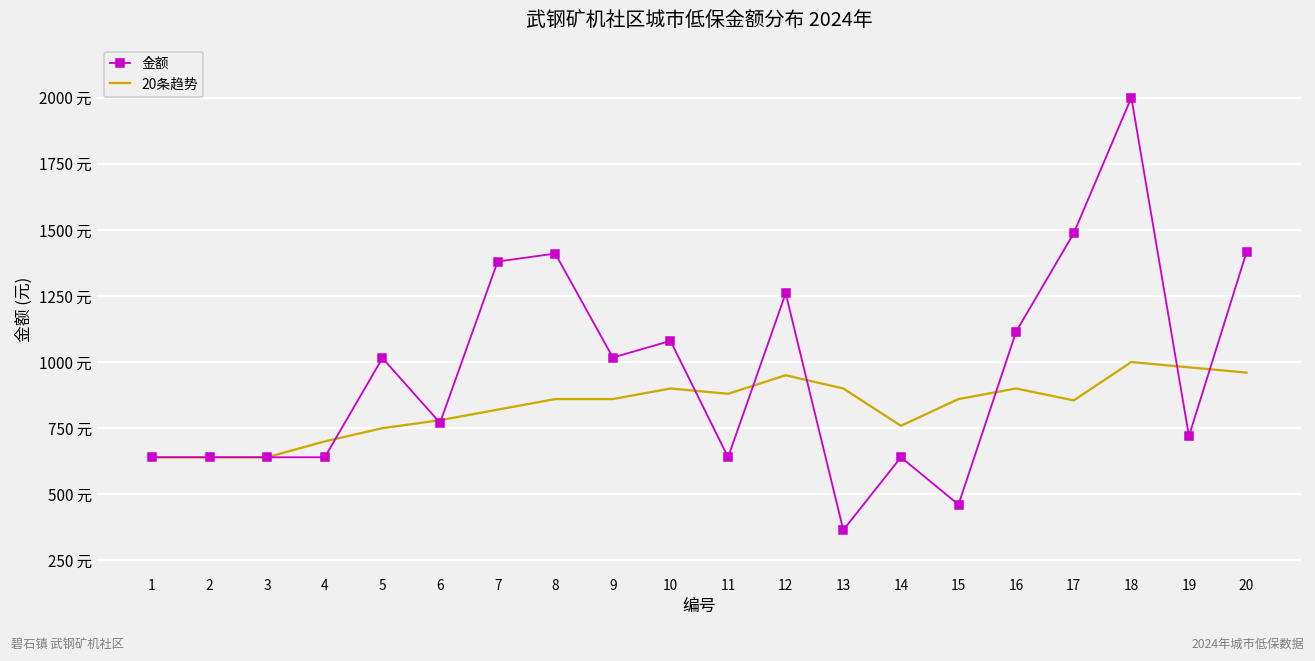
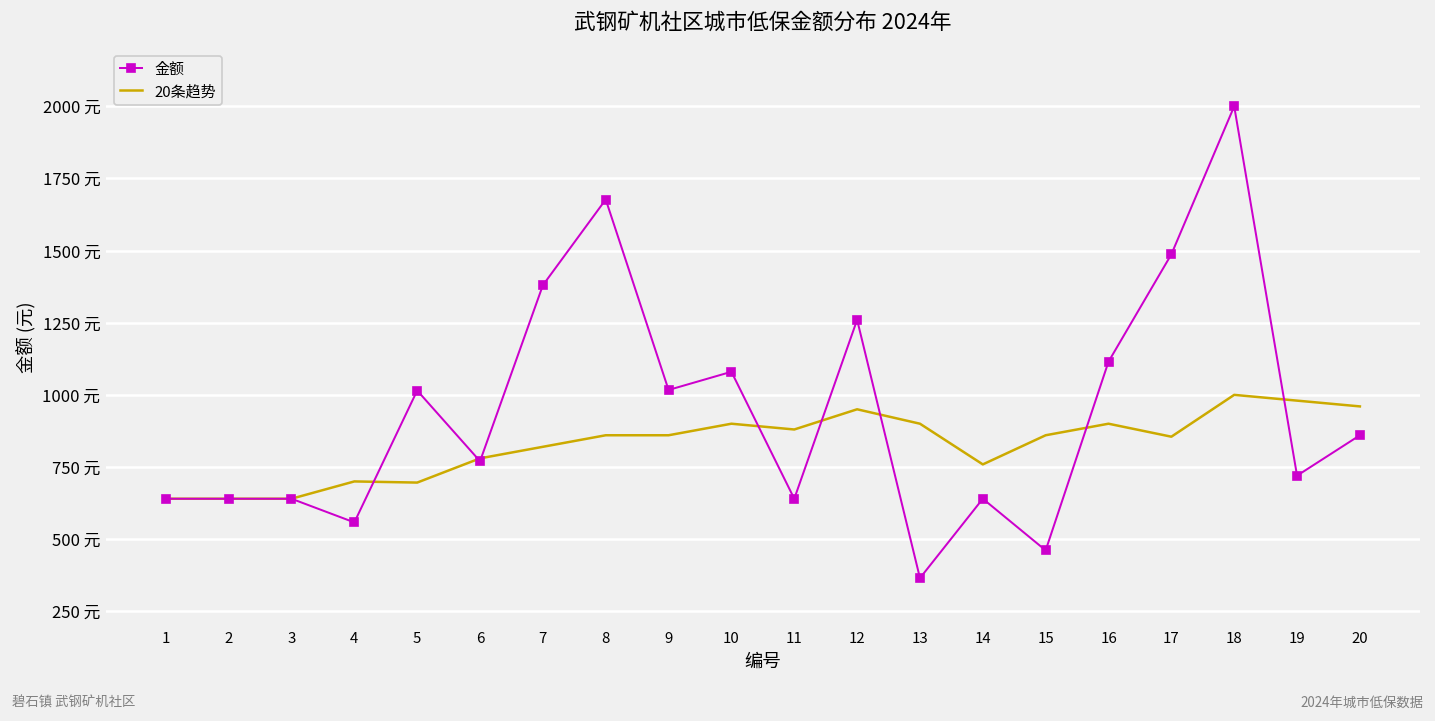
  {
    "金额": {
-     "4": "640 元",
+     "4": "560 元",
      "5": "1020 元",
      "7": "1380 元",
-     "8": "1410 元",
+     "8": "1680 元",
      "9": "1020 元",
      "10": "1080 元",
      "11": "640 元",
      "12": "1260 元",
      "13": "370 元",
      "14": "640 元",
      "15": "460 元",
      "16": "1120 元",
      "17": "1490 元",
      "18": "2000 元",
      "19": "720 元",
-     "20": "1420 元"
+     "20": "860 元"
    },
    "20条趋势": {
      "4": "700 元",
-     "5": "750 元",
+     "5": "700 元",
      "7": "820 元",
      "8": "860 元",
      "9": "860 元",
      "10": "900 元",
      "11": "880 元",
      "12": "950 元",
      "13": "900 元",
      "14": "760 元",
      "15": "860 元",
      "16": "900 元",
      "17": "860 元",
      "18": "1000 元",
      "19": "980 元",
      "20": "960 元"
    }
  }
